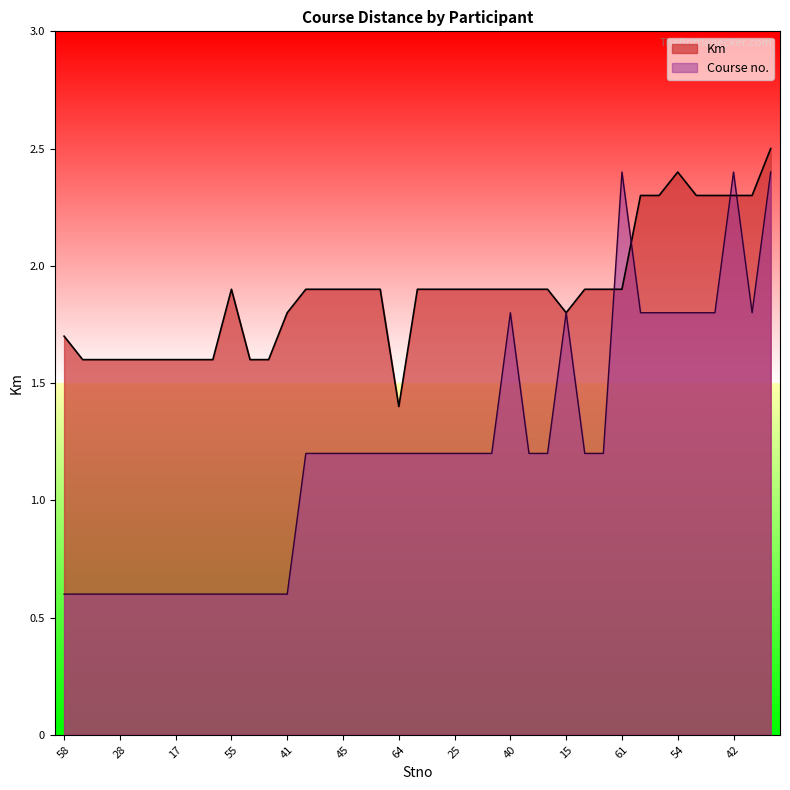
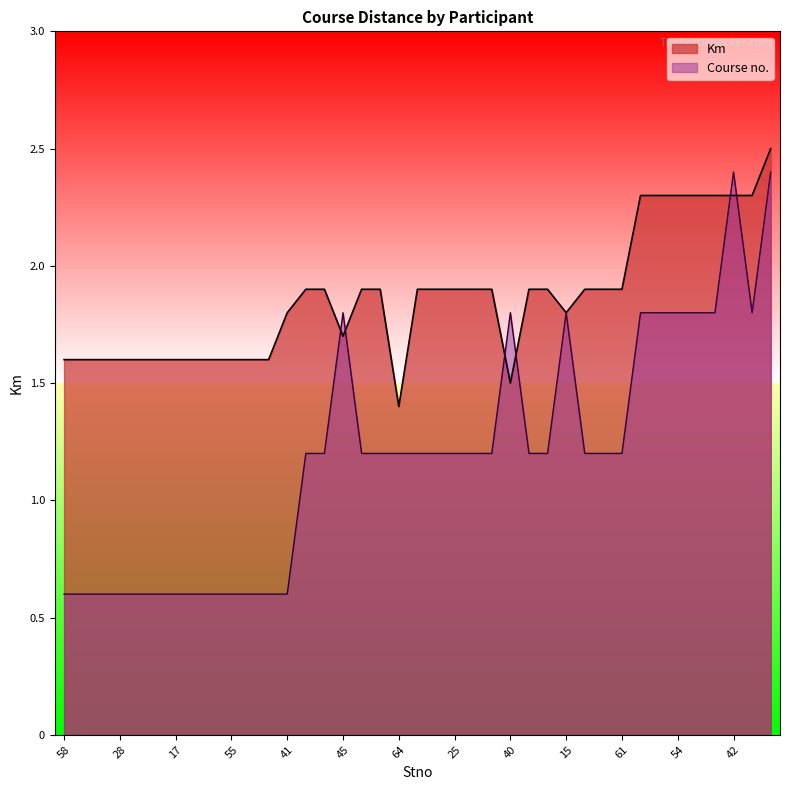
  {
    "Km": {
-     "58": 1.7,
-     "55": 1.9,
+     "58": 1.6,
+     "55": 1.6,
      "41": 1.8,
-     "45": 1.9,
+     "45": 1.7,
      "64": 1.4,
-     "40": 1.9,
+     "40": 1.5,
      "61": 1.9,
-     "54": 2.4,
+     "54": 2.3,
      "42": 2.3
    },
    "Course no.": {
      "58": 0.60,
      "55": 0.60,
      "41": 0.60,
-     "45": 1.20,
+     "45": 1.80,
      "64": 1.20,
      "40": 1.80,
-     "61": 2.40,
+     "61": 1.20,
      "54": 1.80,
      "42": 2.40
    }
  }
